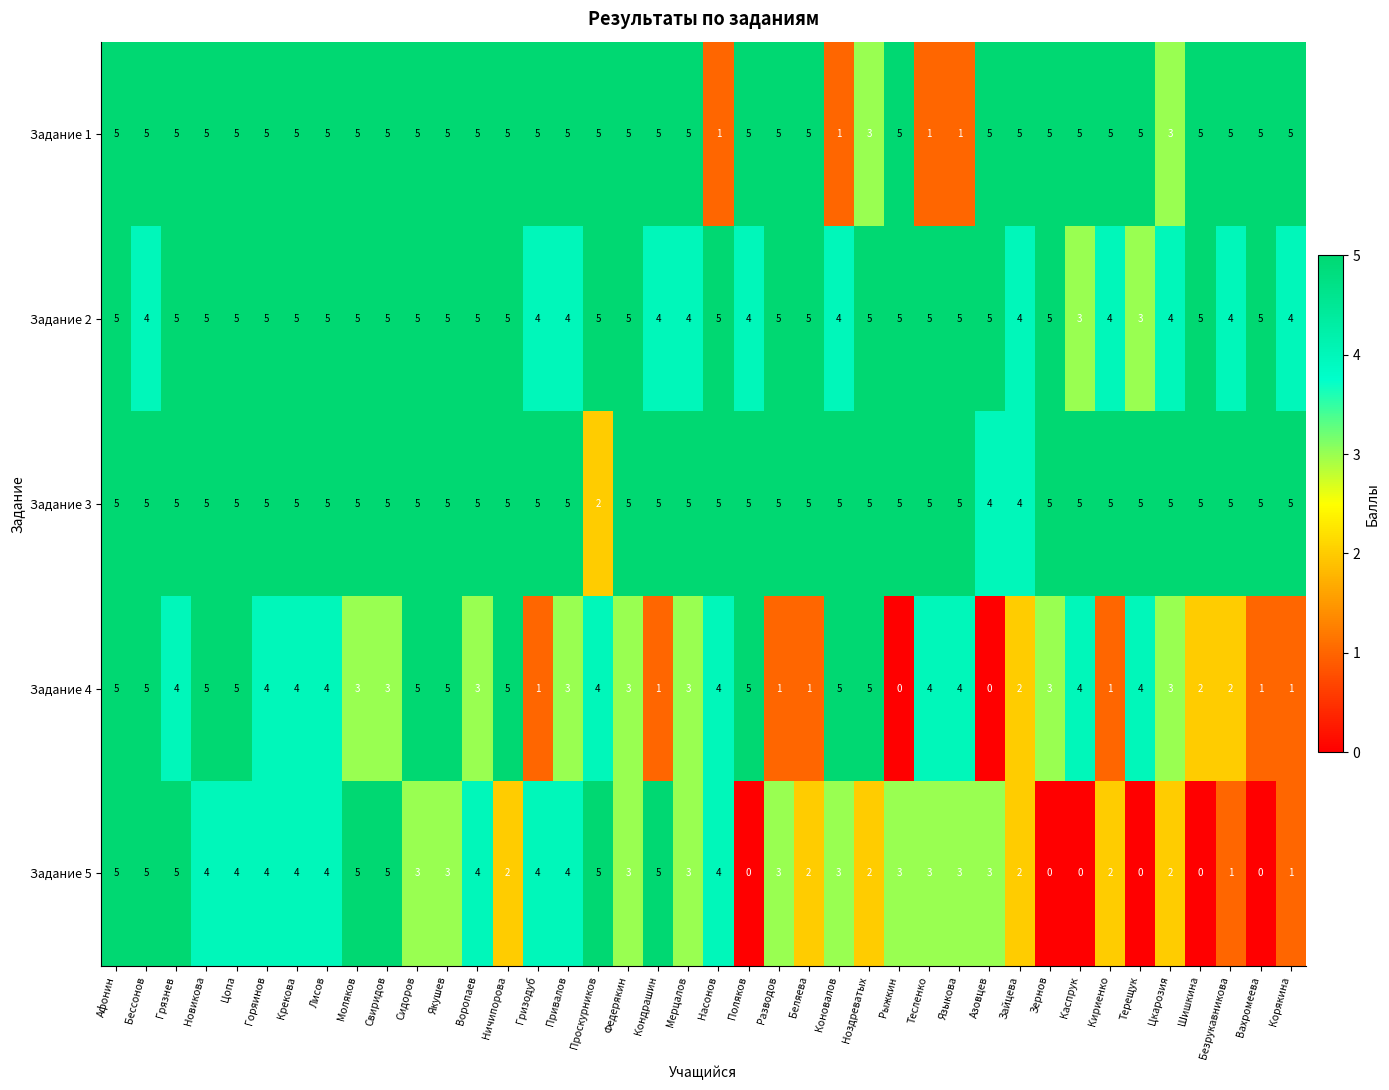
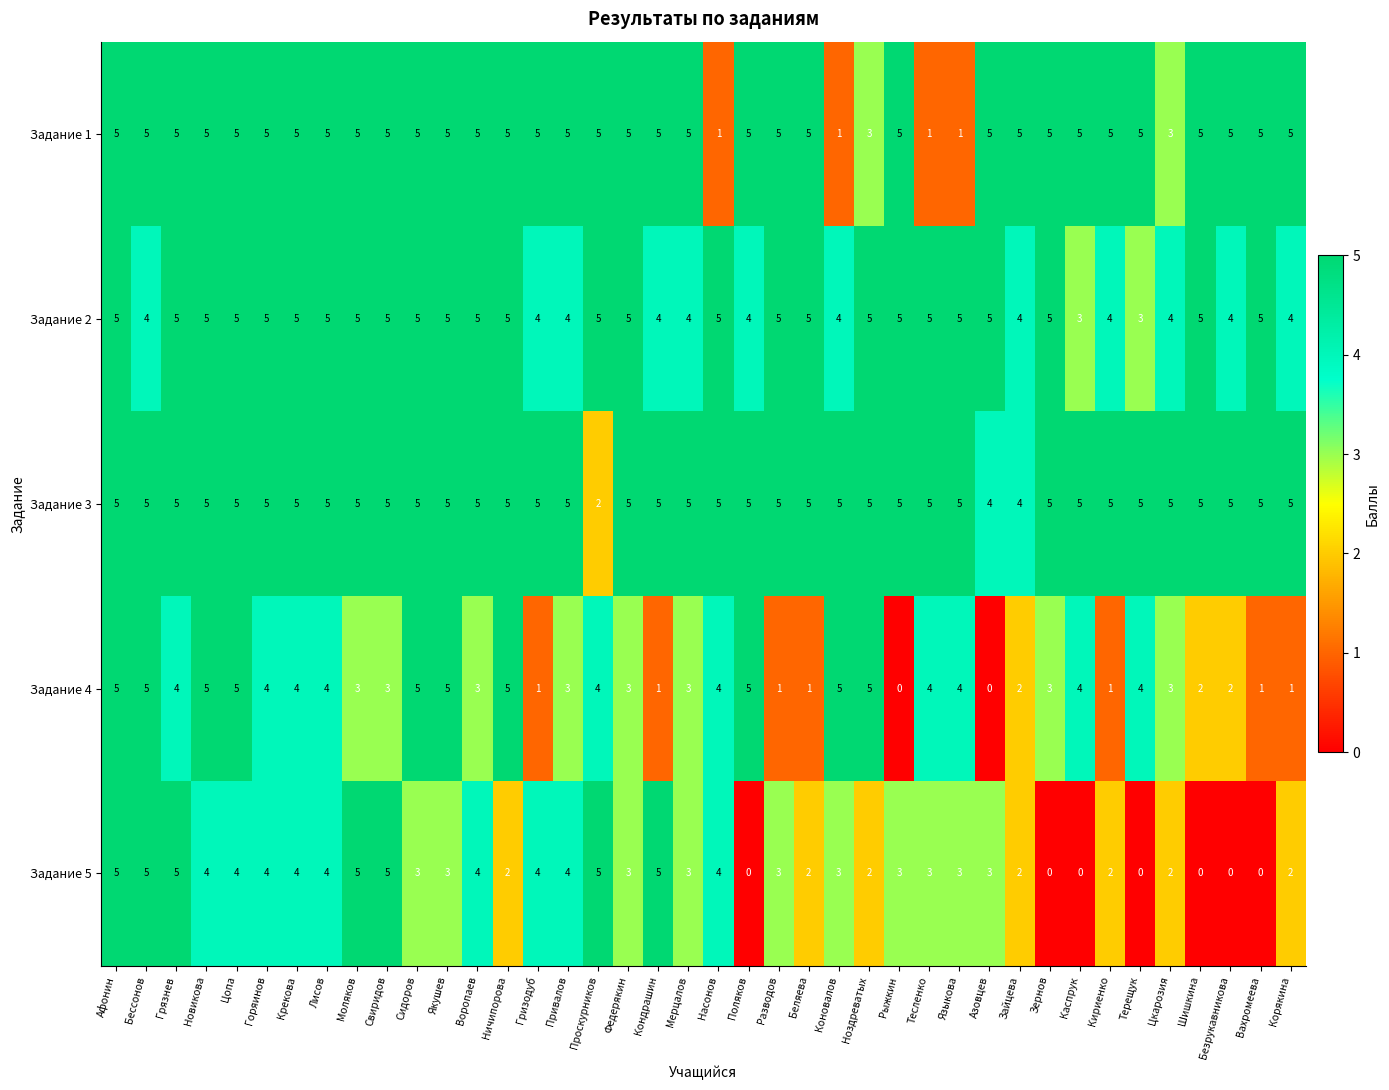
  {
    "Задание 1": {
      "Афонин": 5,
      "Бессонов": 5,
      "Грязнев": 5,
      "Новикова": 5,
      "Цопа": 5,
      "Горяинов": 5,
      "Крекова": 5,
      "Лисов": 5,
      "Моляков": 5,
      "Свиридов": 5,
      "Сидоров": 5,
      "Якушев": 5,
      "Воропаев": 5,
      "Ничипорова": 5,
      "Гризодуб": 5,
      "Привалов": 5,
      "Проскурников": 5,
      "Федерякин": 5,
      "Кондрашин": 5,
      "Мерцалов": 5,
      "Насонов": 1,
      "Поляков": 5,
      "Разводов": 5,
      "Беляева": 5,
      "Коновалов": 1,
      "Ноздреватых": 3,
      "Рыжкин": 5,
      "Тесленко": 1,
      "Языкова": 1,
      "Азовцев": 5,
      "Зайцева": 5,
      "Зернов": 5,
      "Каспрук": 5,
      "Кириенко": 5,
      "Терещук": 5,
      "Цкарозия": 3,
      "Шишкина": 5,
      "Безрукавникова": 5,
      "Вахромеева": 5,
      "Корякина": 5
    },
    "Задание 2": {
      "Афонин": 5,
      "Бессонов": 4,
      "Грязнев": 5,
      "Новикова": 5,
      "Цопа": 5,
      "Горяинов": 5,
      "Крекова": 5,
      "Лисов": 5,
      "Моляков": 5,
      "Свиридов": 5,
      "Сидоров": 5,
      "Якушев": 5,
      "Воропаев": 5,
      "Ничипорова": 5,
      "Гризодуб": 4,
      "Привалов": 4,
      "Проскурников": 5,
      "Федерякин": 5,
      "Кондрашин": 4,
      "Мерцалов": 4,
      "Насонов": 5,
      "Поляков": 4,
      "Разводов": 5,
      "Беляева": 5,
      "Коновалов": 4,
      "Ноздреватых": 5,
      "Рыжкин": 5,
      "Тесленко": 5,
      "Языкова": 5,
      "Азовцев": 5,
      "Зайцева": 4,
      "Зернов": 5,
      "Каспрук": 3,
      "Кириенко": 4,
      "Терещук": 3,
      "Цкарозия": 4,
      "Шишкина": 5,
      "Безрукавникова": 4,
      "Вахромеева": 5,
      "Корякина": 4
    },
    "Задание 3": {
      "Афонин": 5,
      "Бессонов": 5,
      "Грязнев": 5,
      "Новикова": 5,
      "Цопа": 5,
      "Горяинов": 5,
      "Крекова": 5,
      "Лисов": 5,
      "Моляков": 5,
      "Свиридов": 5,
      "Сидоров": 5,
      "Якушев": 5,
      "Воропаев": 5,
      "Ничипорова": 5,
      "Гризодуб": 5,
      "Привалов": 5,
      "Проскурников": 2,
      "Федерякин": 5,
      "Кондрашин": 5,
      "Мерцалов": 5,
      "Насонов": 5,
      "Поляков": 5,
      "Разводов": 5,
      "Беляева": 5,
      "Коновалов": 5,
      "Ноздреватых": 5,
      "Рыжкин": 5,
      "Тесленко": 5,
      "Языкова": 5,
      "Азовцев": 4,
      "Зайцева": 4,
      "Зернов": 5,
      "Каспрук": 5,
      "Кириенко": 5,
      "Терещук": 5,
      "Цкарозия": 5,
      "Шишкина": 5,
      "Безрукавникова": 5,
      "Вахромеева": 5,
      "Корякина": 5
    },
    "Задание 4": {
      "Афонин": 5,
      "Бессонов": 5,
      "Грязнев": 4,
      "Новикова": 5,
      "Цопа": 5,
      "Горяинов": 4,
      "Крекова": 4,
      "Лисов": 4,
      "Моляков": 3,
      "Свиридов": 3,
      "Сидоров": 5,
      "Якушев": 5,
      "Воропаев": 3,
      "Ничипорова": 5,
      "Гризодуб": 1,
      "Привалов": 3,
      "Проскурников": 4,
      "Федерякин": 3,
      "Кондрашин": 1,
      "Мерцалов": 3,
      "Насонов": 4,
      "Поляков": 5,
      "Разводов": 1,
      "Беляева": 1,
      "Коновалов": 5,
      "Ноздреватых": 5,
      "Рыжкин": 0,
      "Тесленко": 4,
      "Языкова": 4,
      "Азовцев": 0,
      "Зайцева": 2,
      "Зернов": 3,
      "Каспрук": 4,
      "Кириенко": 1,
      "Терещук": 4,
      "Цкарозия": 3,
      "Шишкина": 2,
      "Безрукавникова": 2,
      "Вахромеева": 1,
      "Корякина": 1
    },
    "Задание 5": {
      "Афонин": 5,
      "Бессонов": 5,
      "Грязнев": 5,
      "Новикова": 4,
      "Цопа": 4,
      "Горяинов": 4,
      "Крекова": 4,
      "Лисов": 4,
      "Моляков": 5,
      "Свиридов": 5,
      "Сидоров": 3,
      "Якушев": 3,
      "Воропаев": 4,
      "Ничипорова": 2,
      "Гризодуб": 4,
      "Привалов": 4,
      "Проскурников": 5,
      "Федерякин": 3,
      "Кондрашин": 5,
      "Мерцалов": 3,
      "Насонов": 4,
      "Поляков": 0,
      "Разводов": 3,
      "Беляева": 2,
      "Коновалов": 3,
      "Ноздреватых": 2,
      "Рыжкин": 3,
      "Тесленко": 3,
      "Языкова": 3,
      "Азовцев": 3,
      "Зайцева": 2,
      "Зернов": 0,
      "Каспрук": 0,
      "Кириенко": 2,
      "Терещук": 0,
      "Цкарозия": 2,
      "Шишкина": 0,
-     "Безрукавникова": 1,
+     "Безрукавникова": 0,
      "Вахромеева": 0,
-     "Корякина": 1
+     "Корякина": 2
    }
  }
